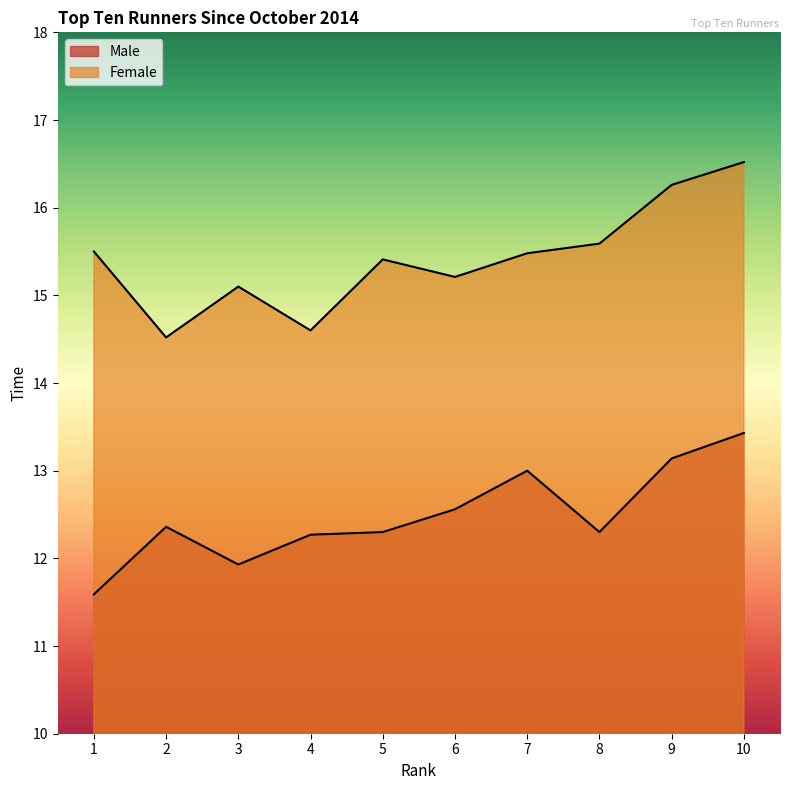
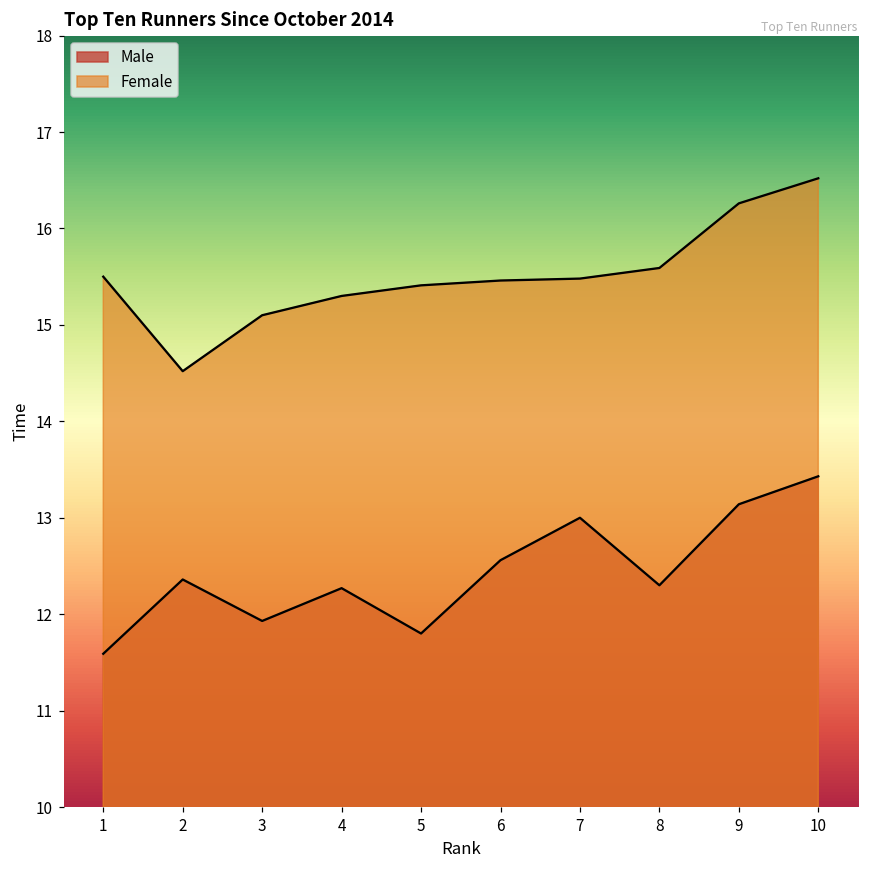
  {
    "Male": {
      "1": 11.6,
      "2": 12.4,
      "3": 11.9,
      "4": 12.3,
-     "5": 12.3,
+     "5": 11.8,
      "6": 12.6,
      "7": 13.0,
      "8": 12.3,
      "9": 13.1,
      "10": 13.4
    },
    "Female": {
      "1": 15.5,
      "2": 14.5,
      "3": 15.1,
-     "4": 14.6,
+     "4": 15.3,
      "5": 15.4,
-     "6": 15.2,
+     "6": 15.5,
      "7": 15.5,
      "8": 15.6,
      "9": 16.3,
      "10": 16.5
    }
  }
